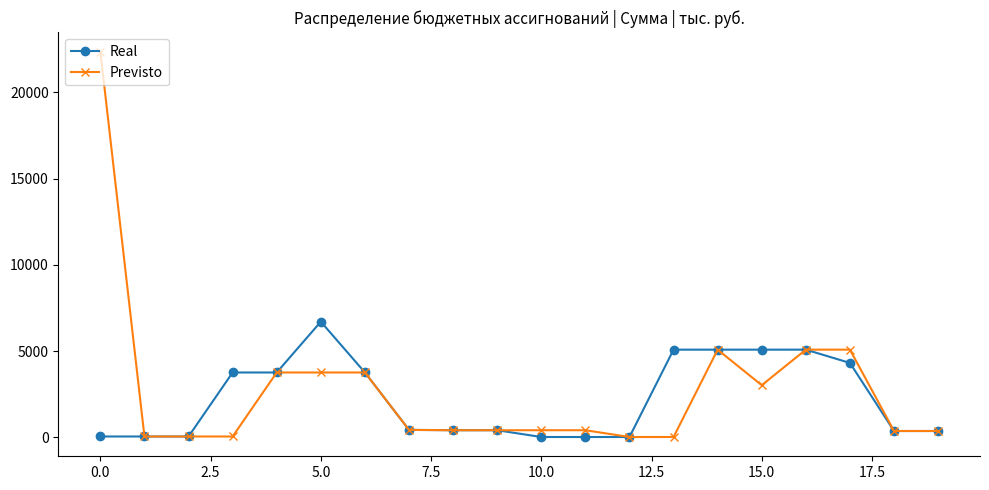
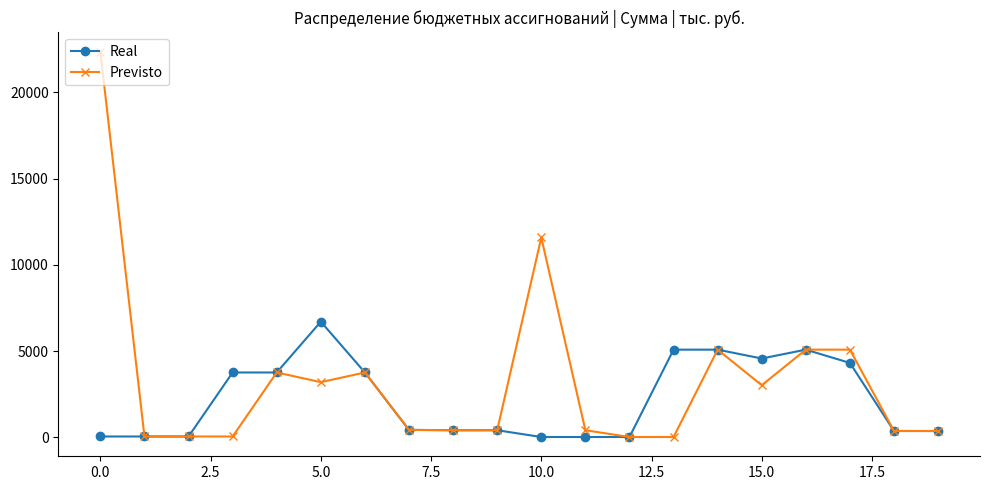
  {
    "Real": {
      "0.0": 100,
      "5.0": 6700,
      "10.0": 0,
-     "15.0": 5100
+     "15.0": 4600
    },
    "Previsto": {
-     "5.0": 3800,
-     "10.0": 400,
+     "5.0": 3200,
+     "10.0": 11600,
      "15.0": 3000
    }
  }
